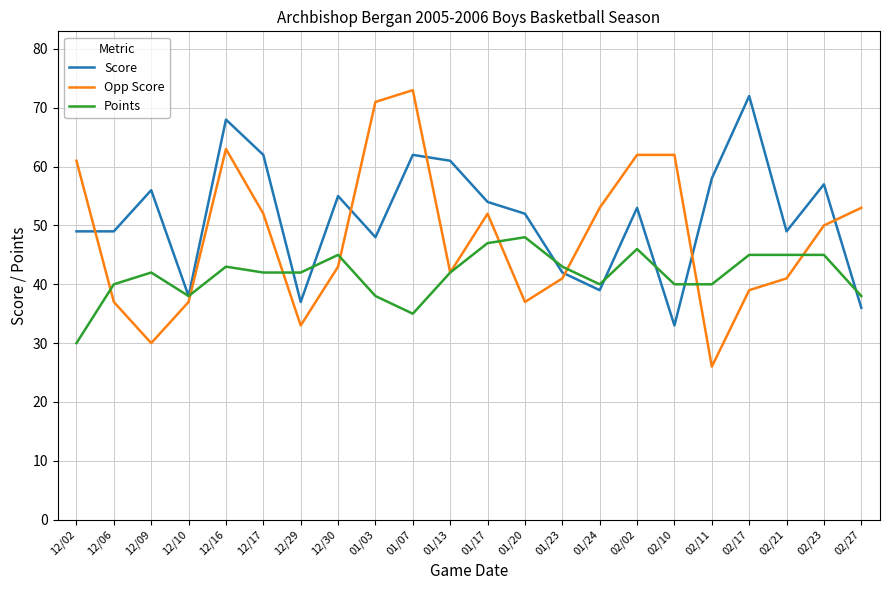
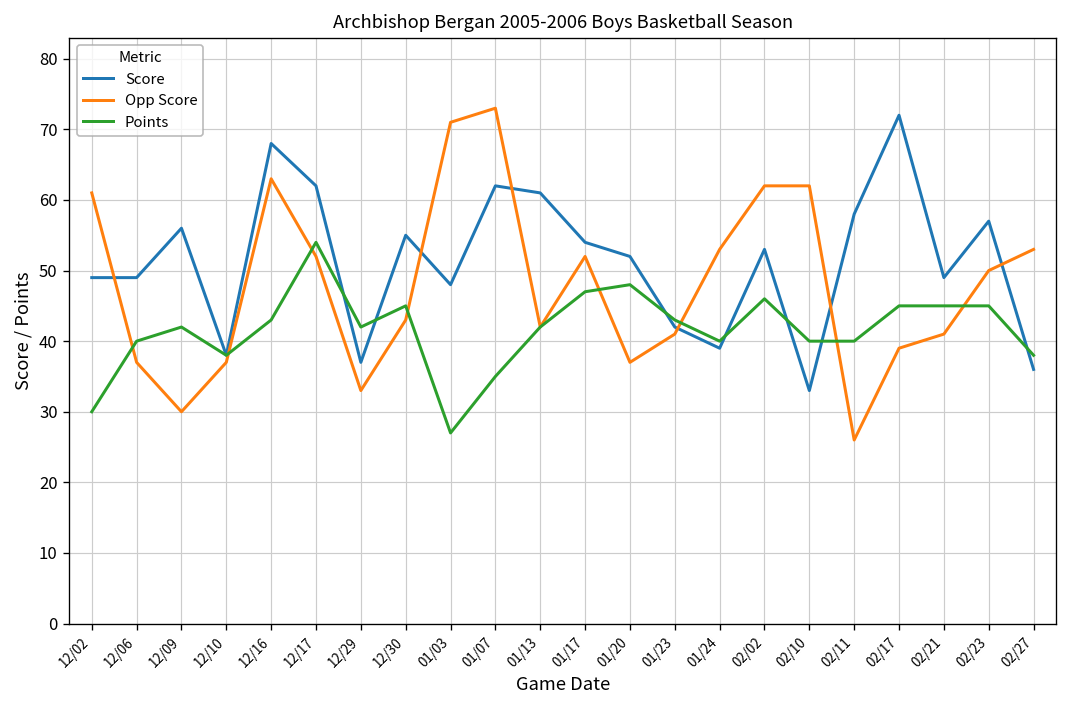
  {
    "Score": {
      "12/02": 49,
      "12/06": 49,
      "12/09": 56,
      "12/16": 68,
      "12/17": 62,
      "12/29": 37,
      "12/30": 55,
      "01/03": 48,
      "01/07": 62,
      "01/13": 61,
      "01/17": 54,
      "01/20": 52,
      "01/23": 42,
      "01/24": 39,
      "02/02": 53,
      "02/10": 33,
      "02/11": 58,
      "02/17": 72,
      "02/21": 49,
      "02/23": 57,
      "02/27": 36
    },
    "Opp Score": {
      "12/02": 61,
      "12/06": 37,
      "12/09": 30,
      "12/10": 37,
      "12/16": 63,
      "12/17": 52,
      "12/29": 33,
      "12/30": 43,
      "01/03": 71,
      "01/07": 73,
      "01/17": 52,
      "01/20": 37,
      "01/23": 41,
      "01/24": 53,
      "02/02": 62,
      "02/10": 62,
      "02/11": 26,
      "02/17": 39,
      "02/21": 41,
      "02/23": 50,
      "02/27": 53
    },
    "Points": {
      "12/02": 30,
      "12/06": 40,
      "12/09": 42,
      "12/16": 43,
-     "12/17": 42,
+     "12/17": 54,
      "12/29": 42,
      "12/30": 45,
-     "01/03": 38,
+     "01/03": 27,
      "01/07": 35,
      "01/17": 47,
      "01/20": 48,
      "01/23": 43,
      "01/24": 40,
      "02/02": 46,
      "02/10": 40,
      "02/11": 40,
      "02/17": 45,
      "02/21": 45,
      "02/23": 45,
      "02/27": 38
    }
  }
